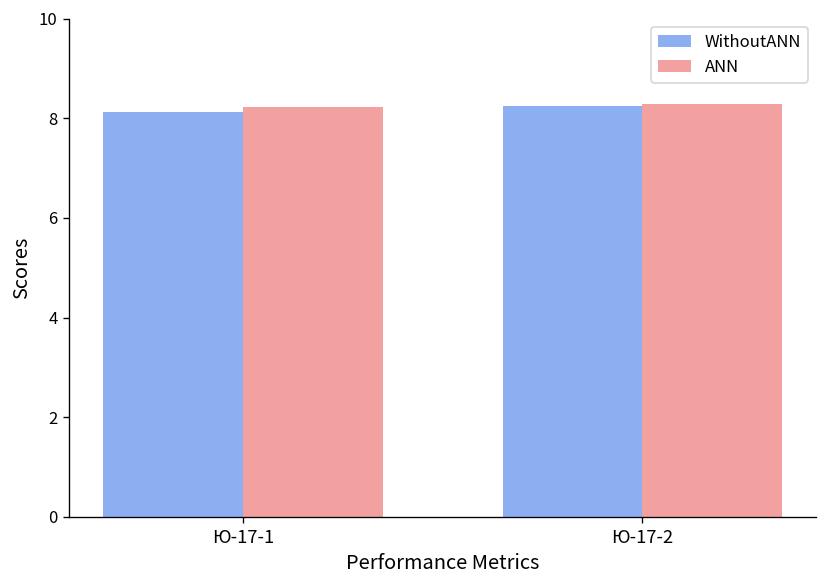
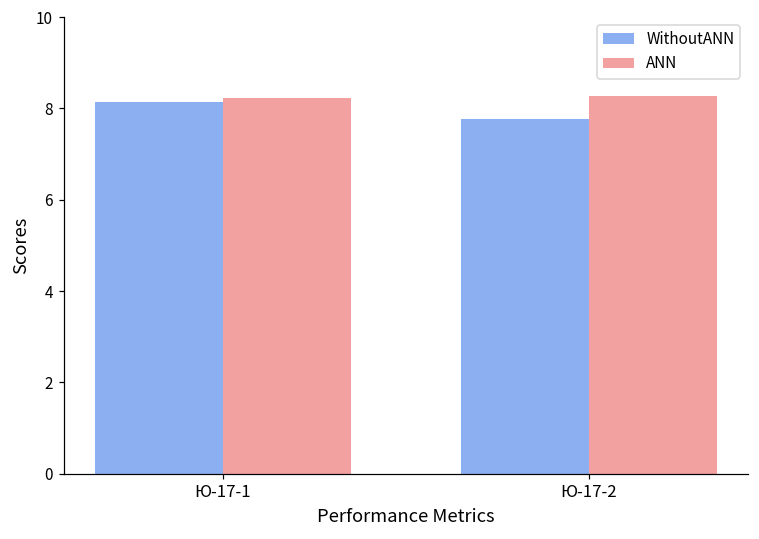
  {
    "WithoutANN": {
      "Ю-17-1": 8.1,
-     "Ю-17-2": 8.3
+     "Ю-17-2": 7.8
    },
    "ANN": {
      "Ю-17-1": 8.2,
      "Ю-17-2": 8.3
    }
  }
